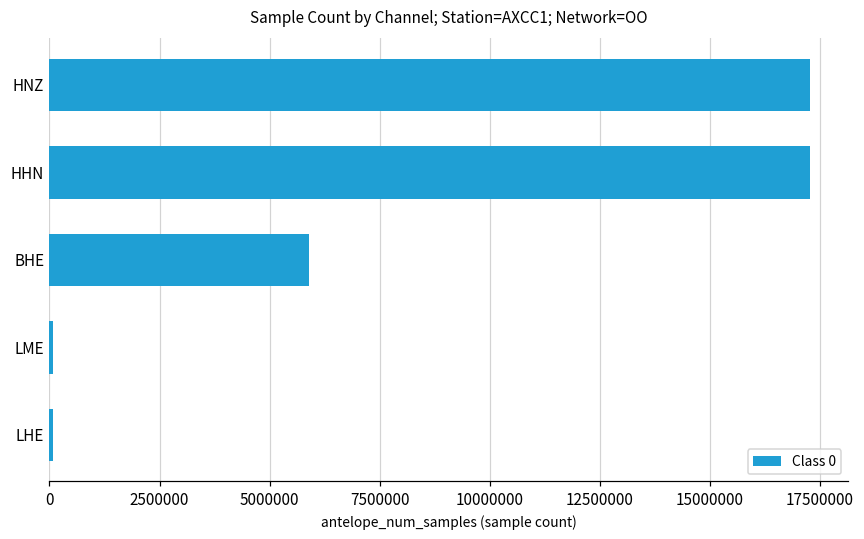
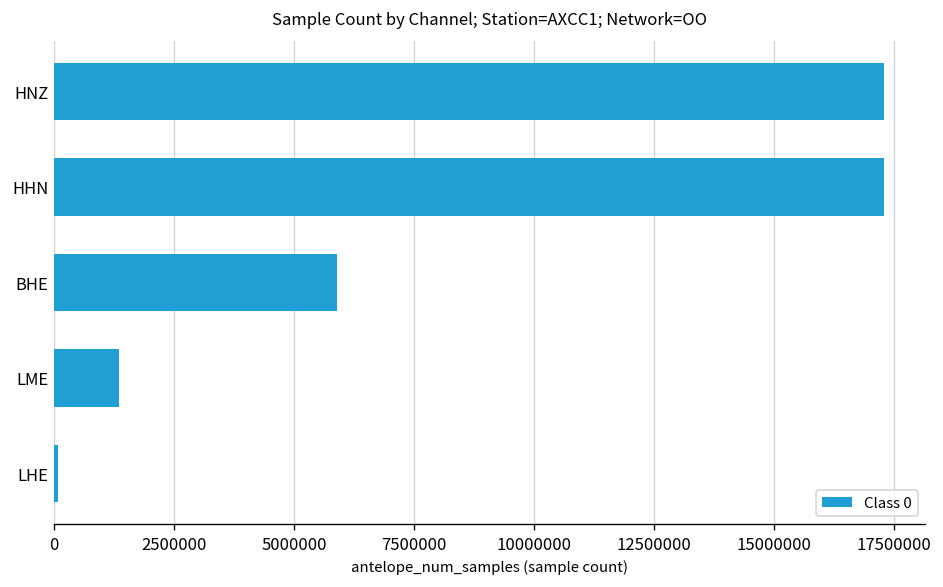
  {
    "HNZ": 17300000,
    "HHN": 17300000,
    "BHE": 5900000,
-   "LME": 100000,
+   "LME": 1400000,
    "LHE": 100000
  }
